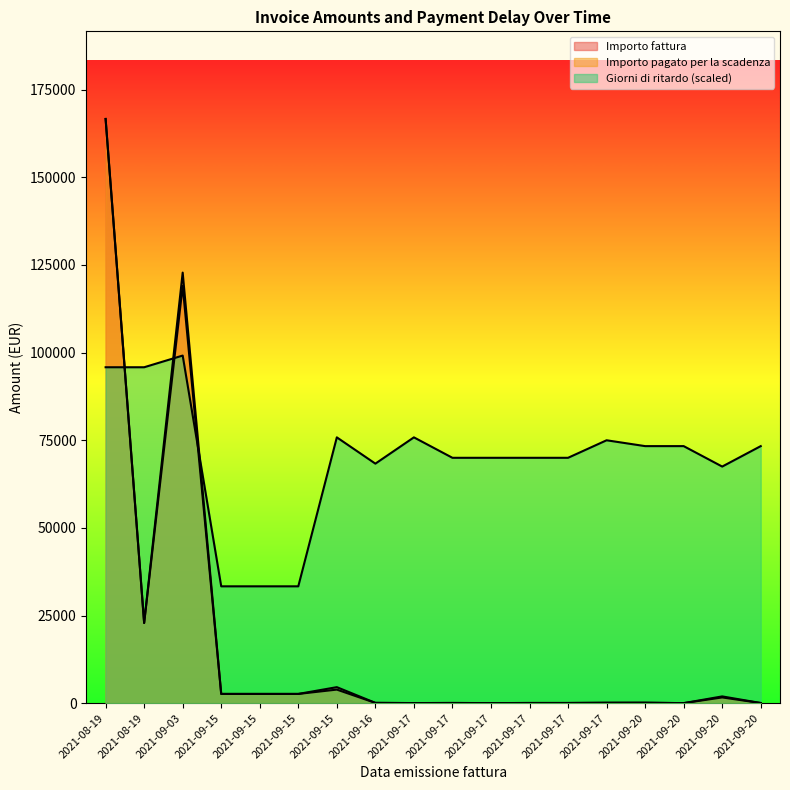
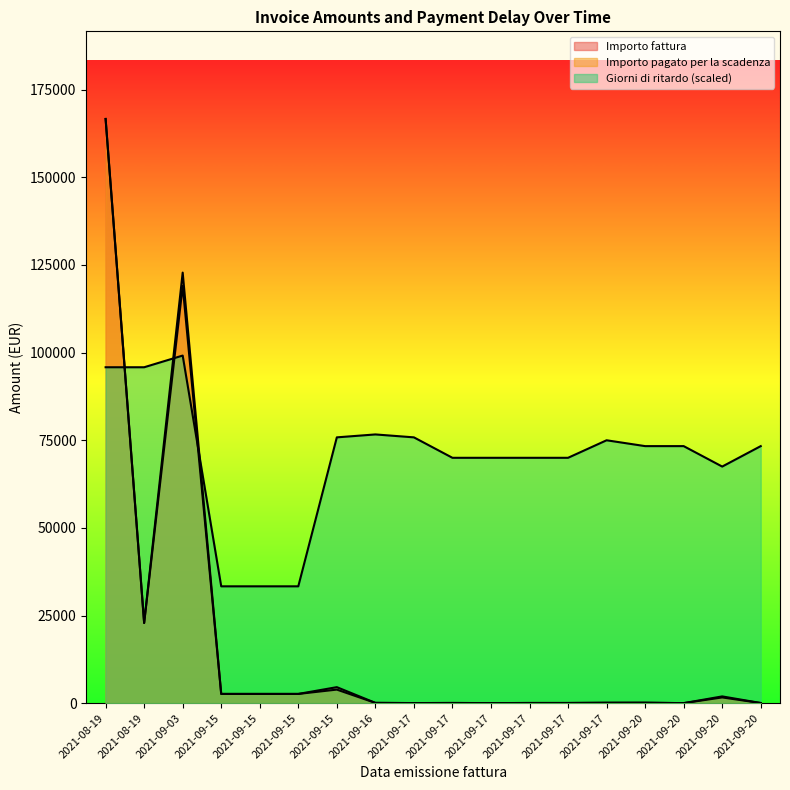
  {
    "Importo fattura": {
      "2021-09-03": 119000
    },
    "Importo pagato per la scadenza": {
      "2021-09-03": 123000
    },
    "Giorni di ritardo (scaled)": {
      "2021-09-03": 99000,
-     "2021-09-16": 68000
+     "2021-09-16": 77000
    }
  }
